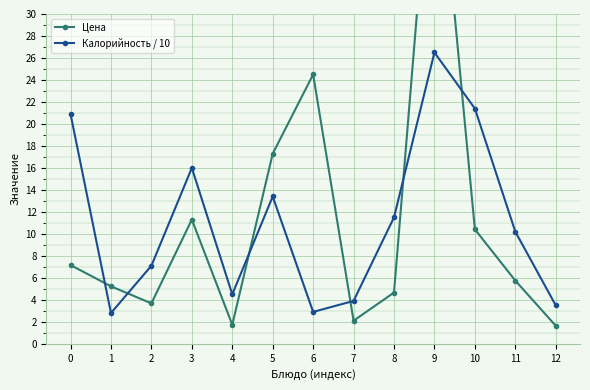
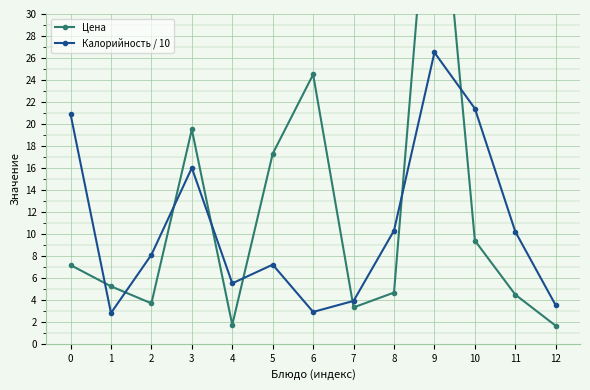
  {
    "Цена": {
      "0": 7.2,
      "1": 5.2,
      "2": 3.7,
-     "3": 11.3,
+     "3": 19.5,
      "4": 1.7,
      "5": 17.3,
      "6": 24.5,
-     "7": 2.1,
+     "7": 3.3,
      "8": 4.7,
-     "10": 10.4,
-     "11": 5.8,
+     "10": 9.4,
+     "11": 4.5,
      "12": 1.6
    },
    "Калорийность / 10": {
      "0": 20.9,
      "1": 2.8,
-     "2": 7.1,
+     "2": 8.1,
      "3": 16.0,
-     "4": 4.5,
-     "5": 13.4,
+     "4": 5.5,
+     "5": 7.2,
      "6": 2.9,
      "7": 3.9,
-     "8": 11.5,
+     "8": 10.3,
      "9": 26.5,
      "10": 21.4,
      "11": 10.2,
      "12": 3.5
    }
  }
